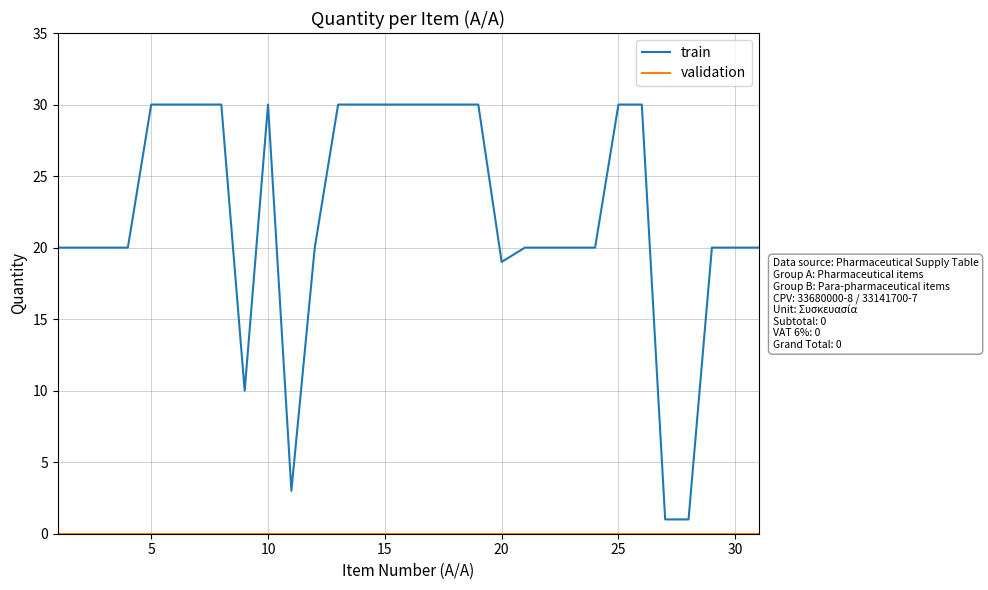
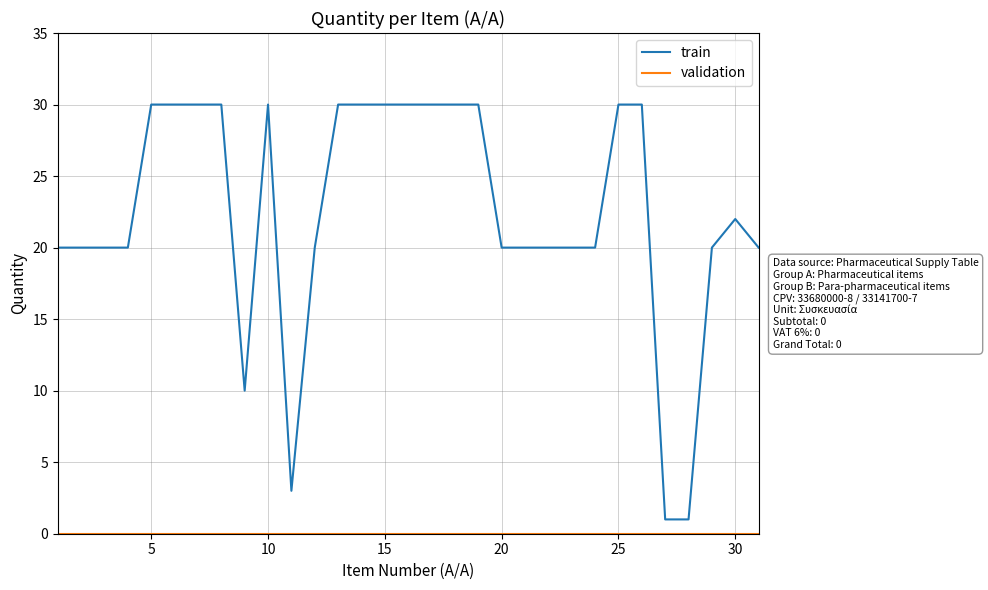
  {
    "train": {
      "5": 30,
      "10": 30,
      "15": 30,
-     "20": 19,
+     "20": 20,
      "25": 30,
-     "30": 20
+     "30": 22
    },
    "validation": {
      "5": 0,
      "10": 0,
      "15": 0,
      "20": 0,
      "25": 0,
      "30": 0
    }
  }
